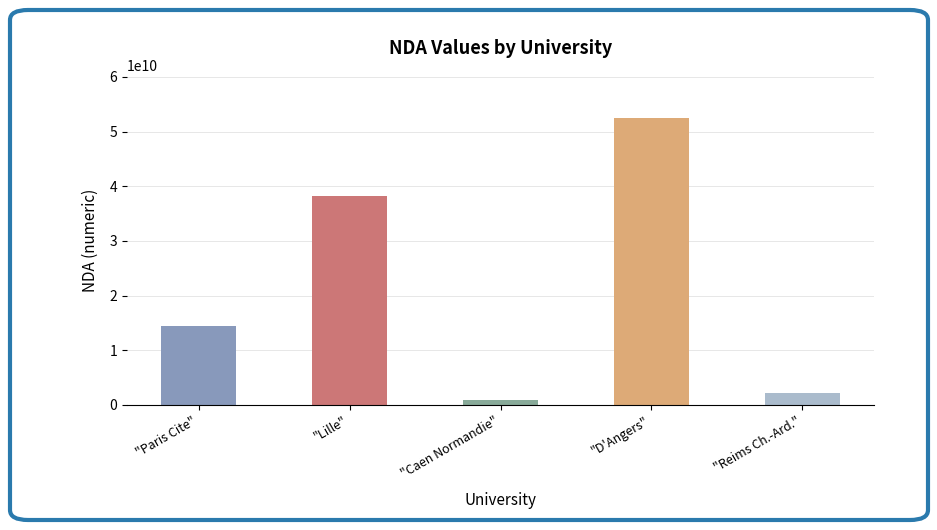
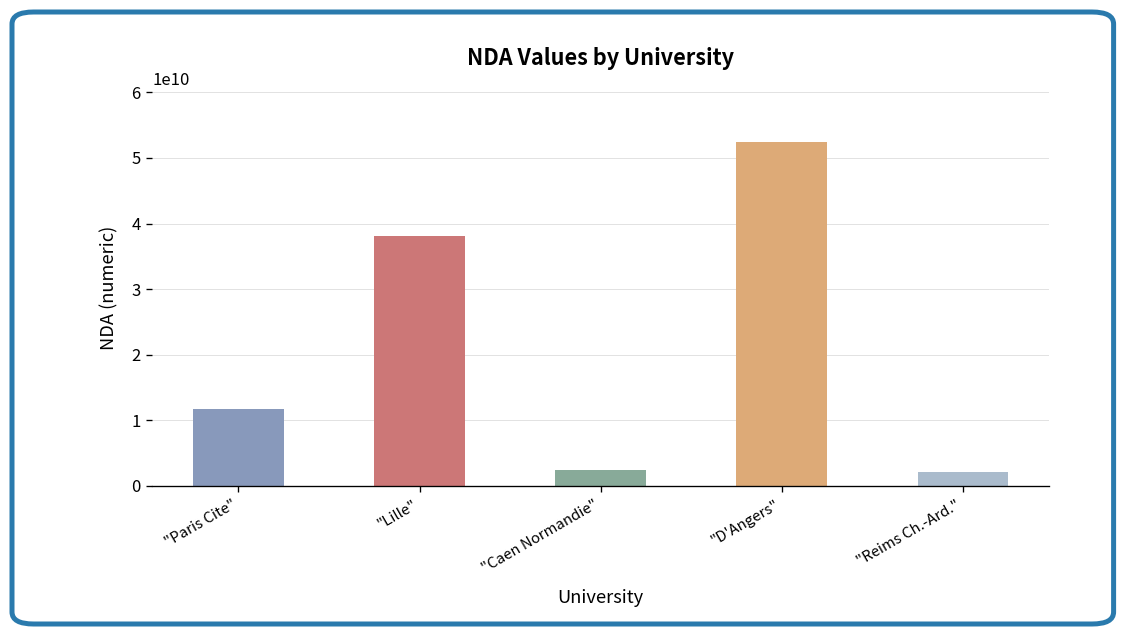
  {
-   "\"Paris Cite\"": 14000000000,
+   "\"Paris Cite\"": 12000000000,
    "\"Lille\"": 38000000000,
-   "\"Caen Normandie\"": 1000000000,
+   "\"Caen Normandie\"": 3000000000,
    "\"D'Angers\"": 52000000000,
    "\"Reims Ch.-Ard.\"": 2000000000
  }
